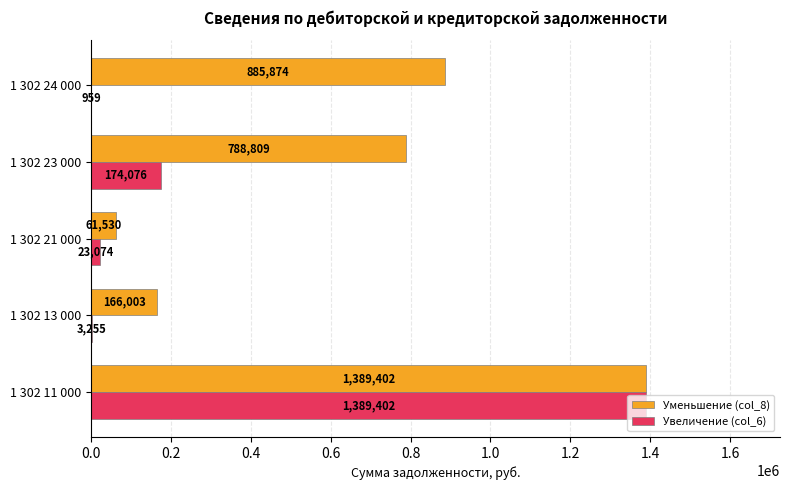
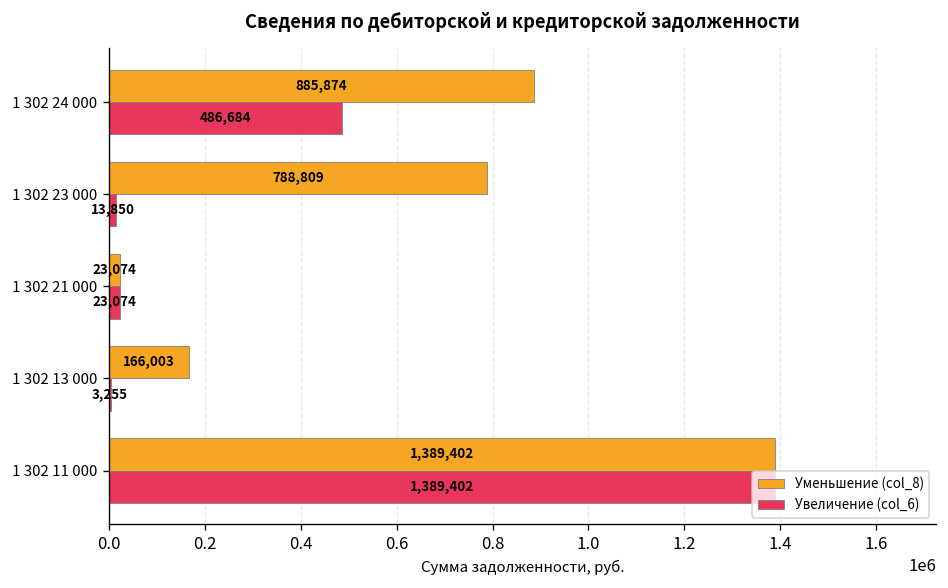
  {
    "Уменьшение (col_8)": {
      "1 302 24 000": "885,874",
      "1 302 23 000": "788,809",
-     "1 302 21 000": "61,530",
+     "1 302 21 000": "23,074",
      "1 302 13 000": "166,003",
      "1 302 11 000": "1,389,402"
    },
    "Увеличение (col_6)": {
-     "1 302 24 000": "959",
-     "1 302 23 000": "174,076",
+     "1 302 24 000": "486,684",
+     "1 302 23 000": "13,850",
      "1 302 21 000": "23,074",
      "1 302 13 000": "3,255"
    }
  }
